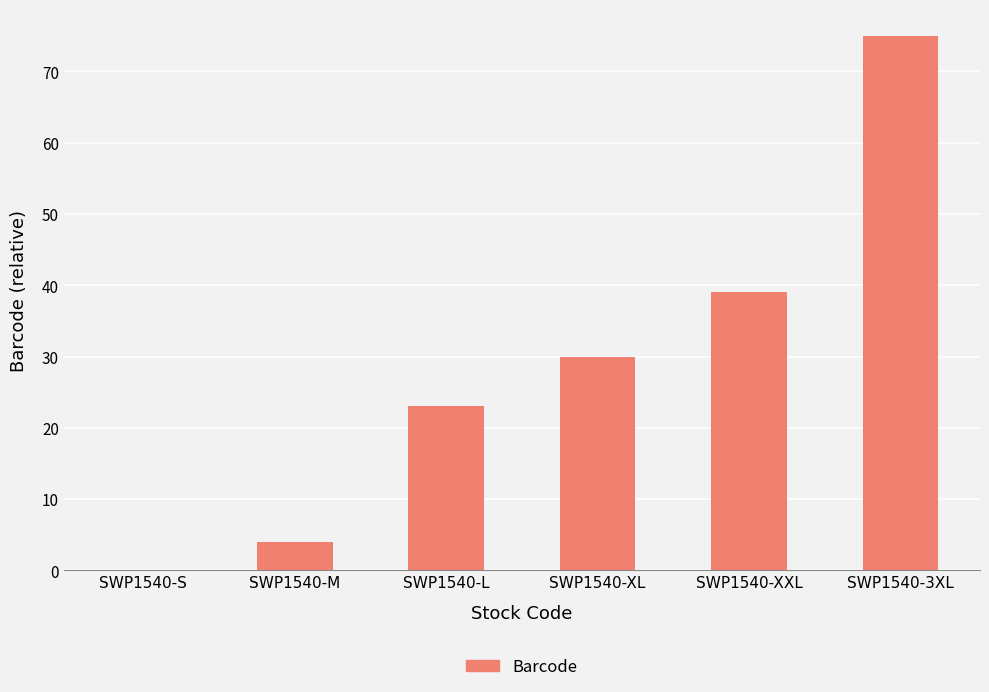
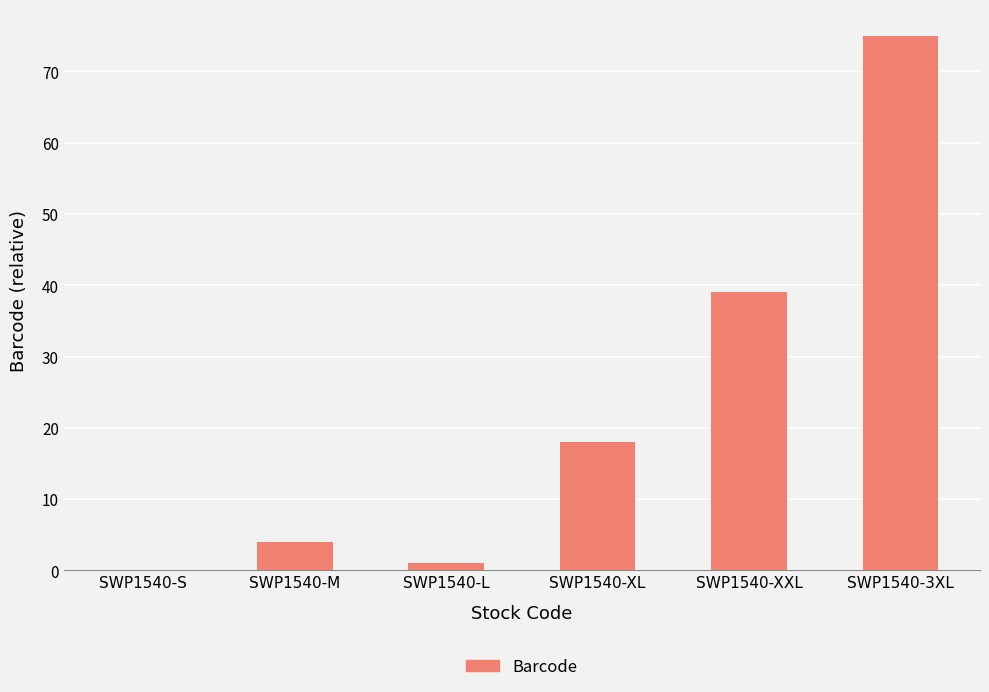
  {
    "SWP1540-S": 0,
    "SWP1540-M": 4,
-   "SWP1540-L": 23,
-   "SWP1540-XL": 30,
+   "SWP1540-L": 1,
+   "SWP1540-XL": 18,
    "SWP1540-XXL": 39,
    "SWP1540-3XL": 75
  }
